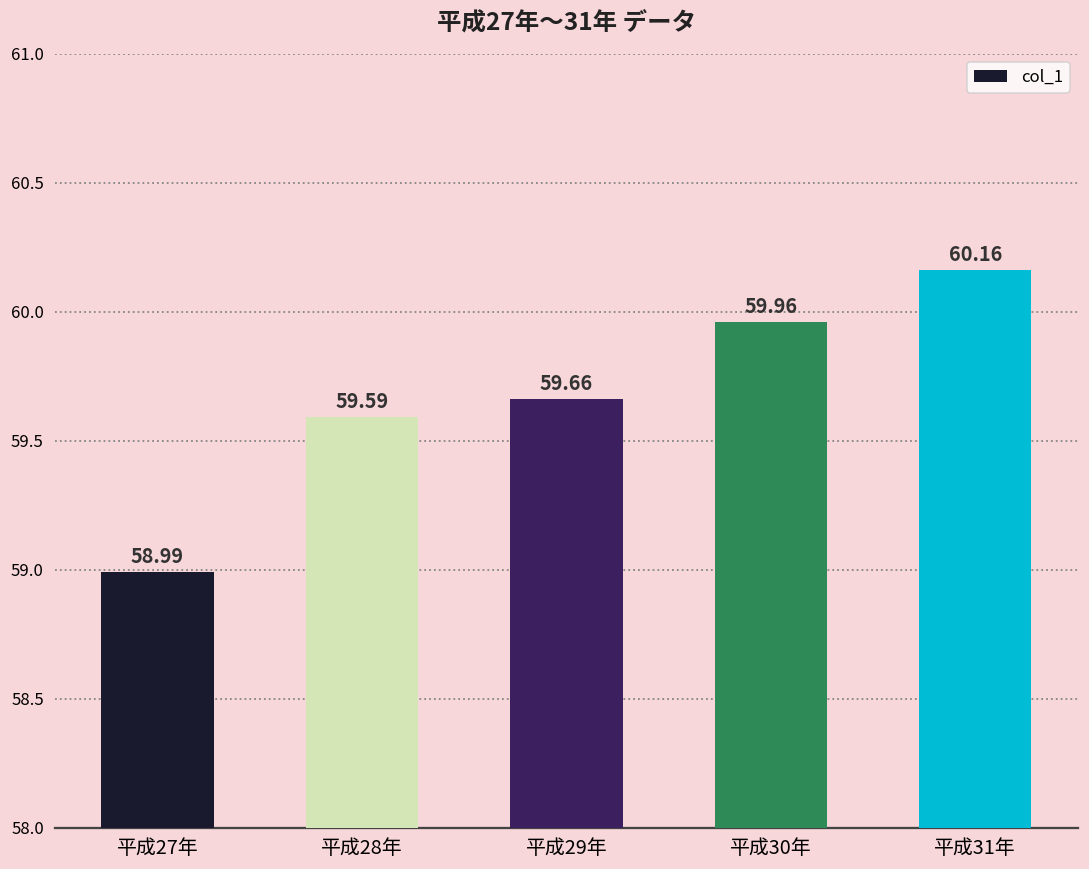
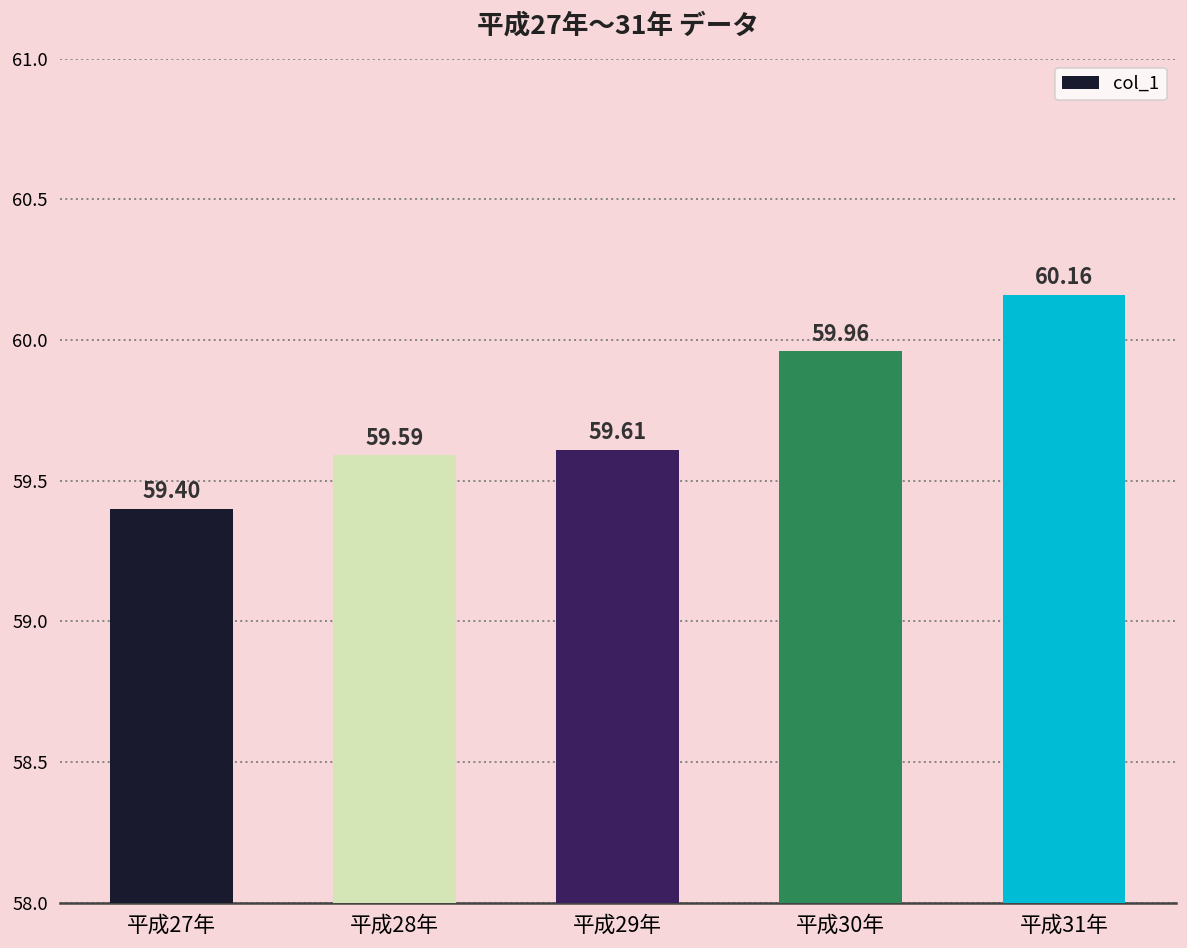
  {
-   "平成27年": 58.99,
+   "平成27年": 59.40,
    "平成28年": 59.59,
-   "平成29年": 59.66,
+   "平成29年": 59.61,
    "平成30年": 59.96,
    "平成31年": 60.16
  }
